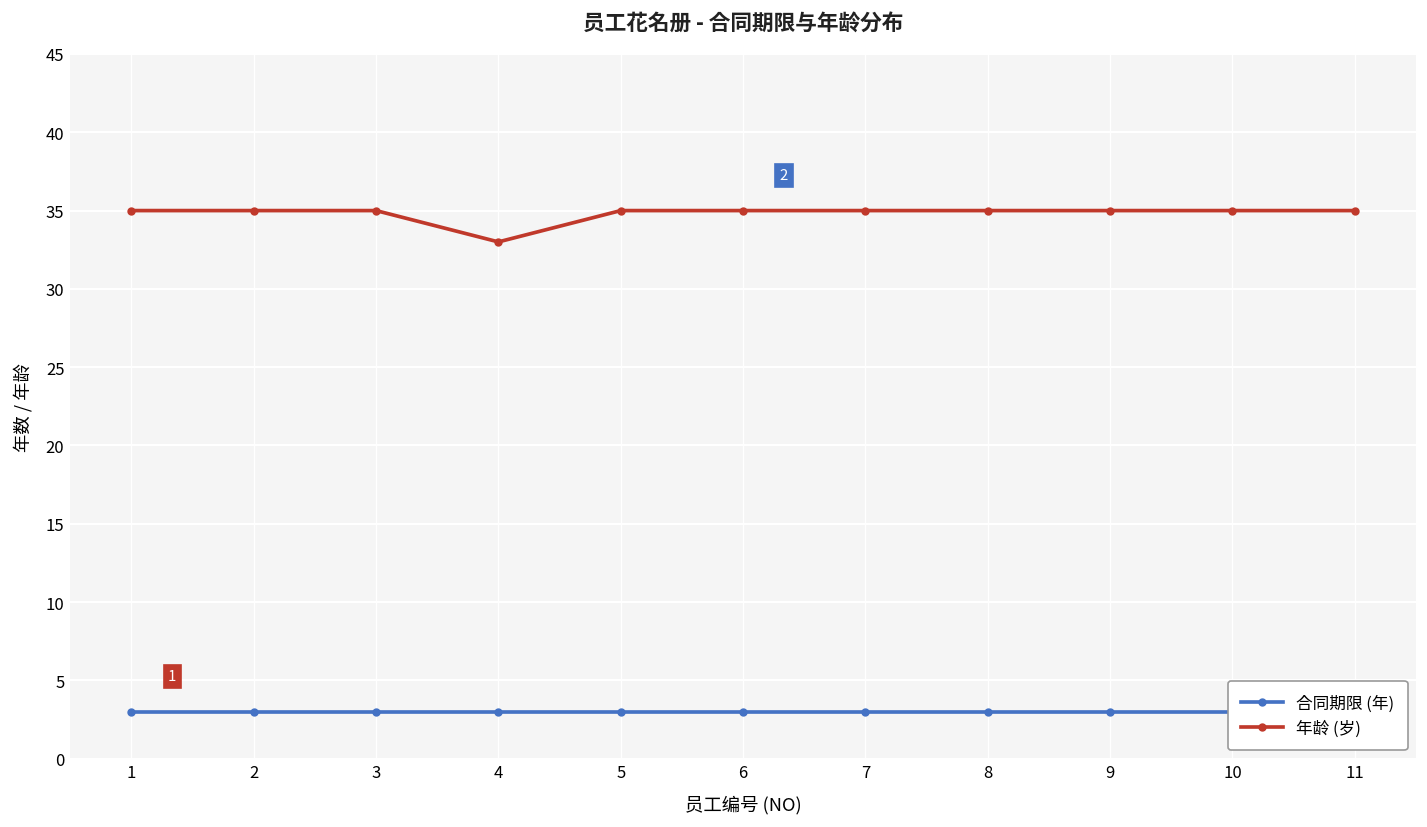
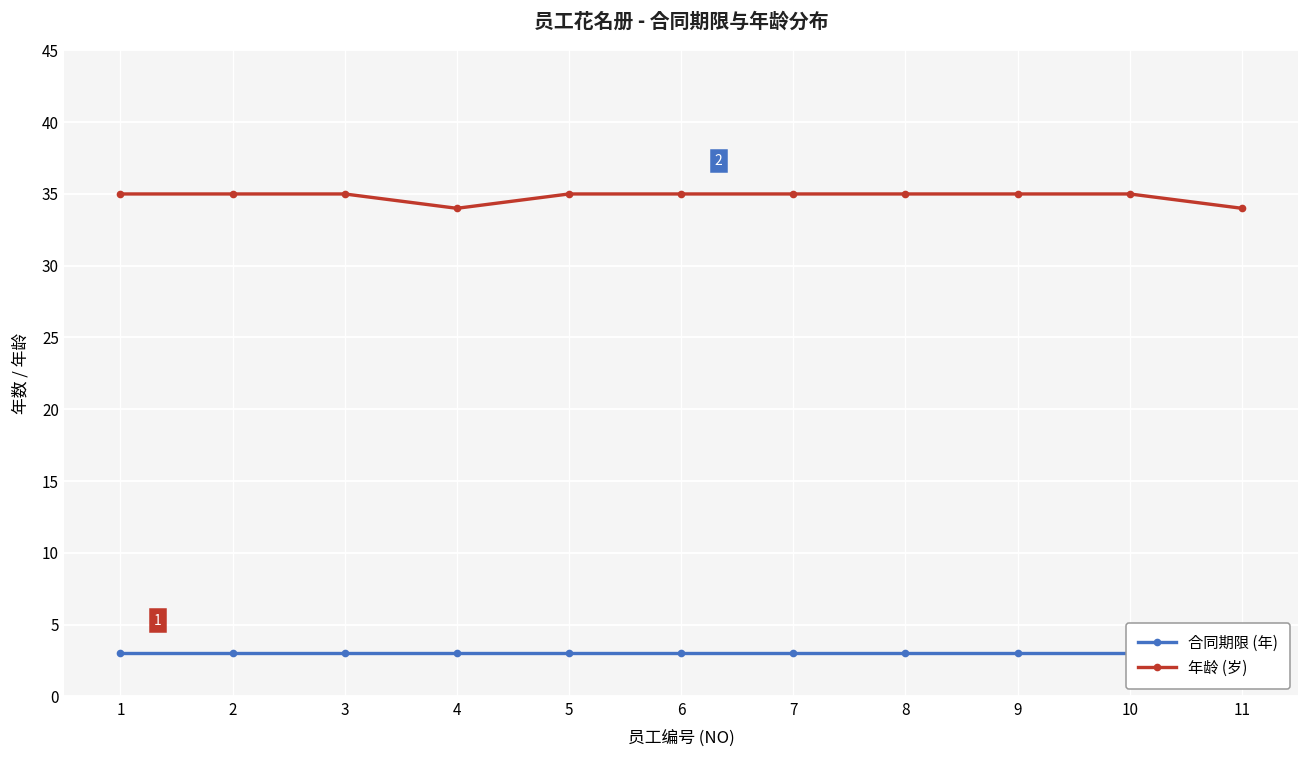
  {
    "合同期限 (年)": {
      "1": 3,
      "2": 3,
      "3": 3,
      "4": 3,
      "5": 3,
      "6": 3,
      "7": 3,
      "8": 3,
      "9": 3
    },
    "年龄 (岁)": {
      "1": 35,
      "2": 35,
      "3": 35,
-     "4": 33,
+     "4": 34,
      "5": 35,
      "6": 35,
      "7": 35,
      "8": 35,
      "9": 35,
      "10": 35,
-     "11": 35
+     "11": 34
    }
  }
